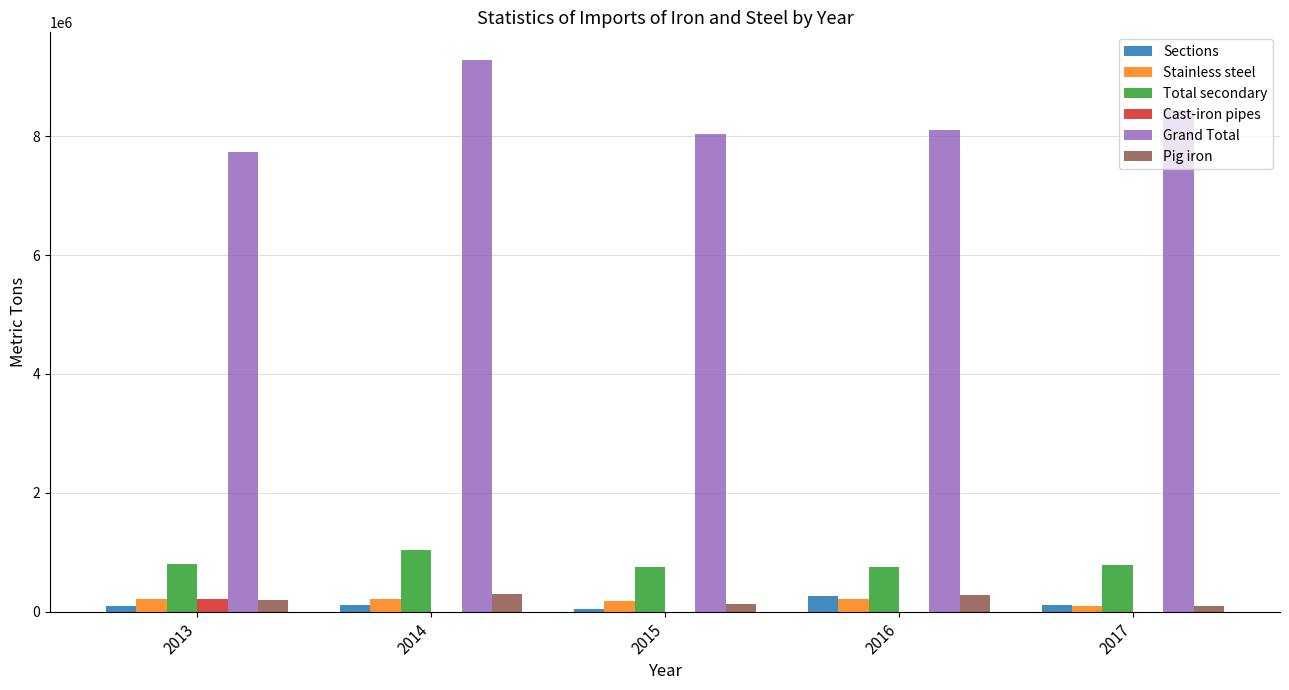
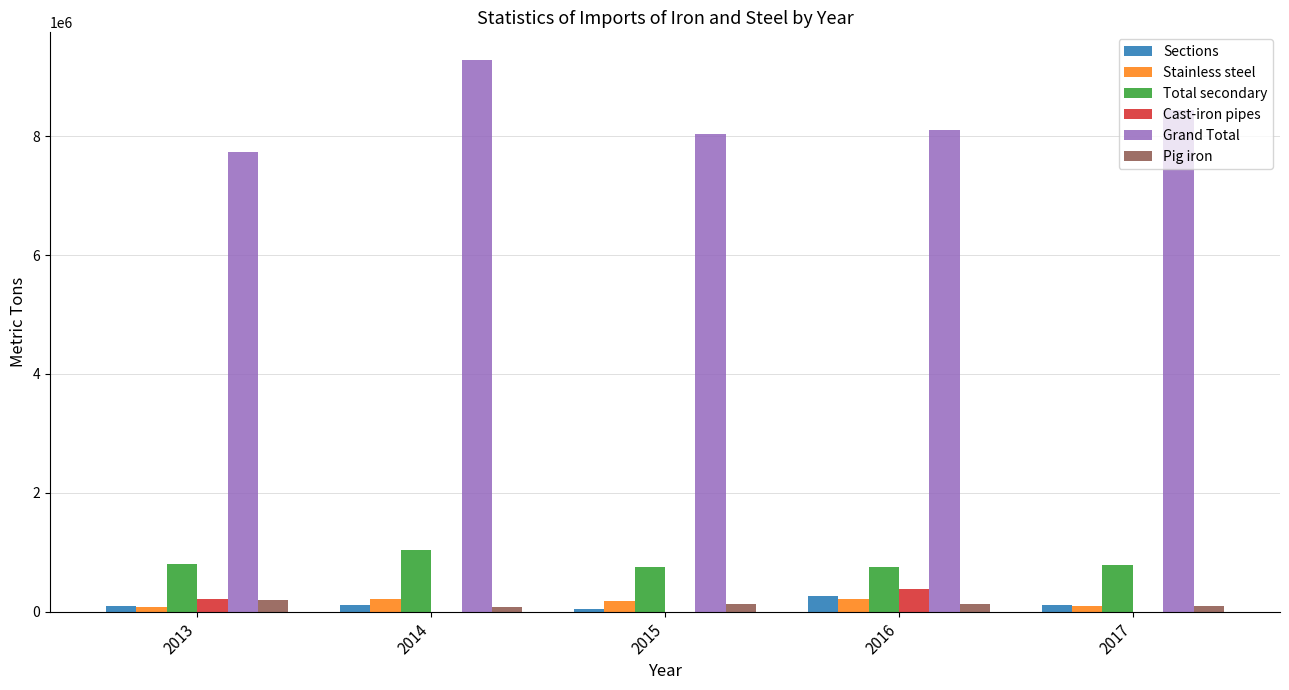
  {
    "Sections": {
      "2013": 100000,
      "2014": 100000,
      "2015": 0,
      "2016": 300000,
      "2017": 100000
    },
    "Stainless steel": {
-     "2013": 200000,
+     "2013": 100000,
      "2014": 200000,
      "2015": 200000,
      "2016": 200000,
      "2017": 100000
    },
    "Total secondary": {
      "2013": 800000,
      "2014": 1000000,
      "2015": 800000,
      "2016": 800000,
      "2017": 800000
    },
    "Cast-iron pipes": {
      "2013": 200000,
-     "2016": 0
+     "2016": 400000
    },
    "Grand Total": {
      "2013": 7700000,
      "2014": 9300000,
      "2015": 8000000,
      "2016": 8100000
    },
    "Pig iron": {
      "2013": 200000,
-     "2014": 300000,
+     "2014": 100000,
      "2015": 100000,
-     "2016": 300000,
+     "2016": 100000,
      "2017": 100000
    }
  }
